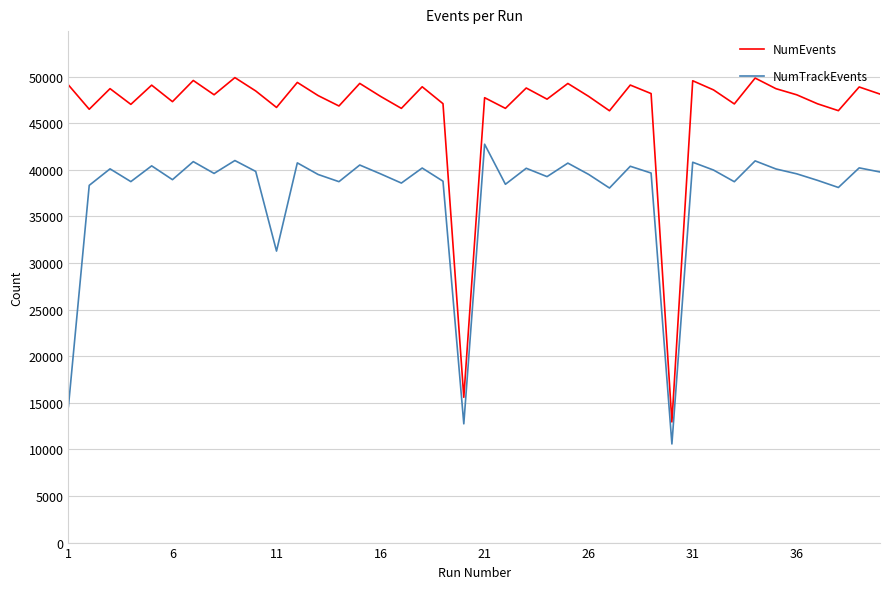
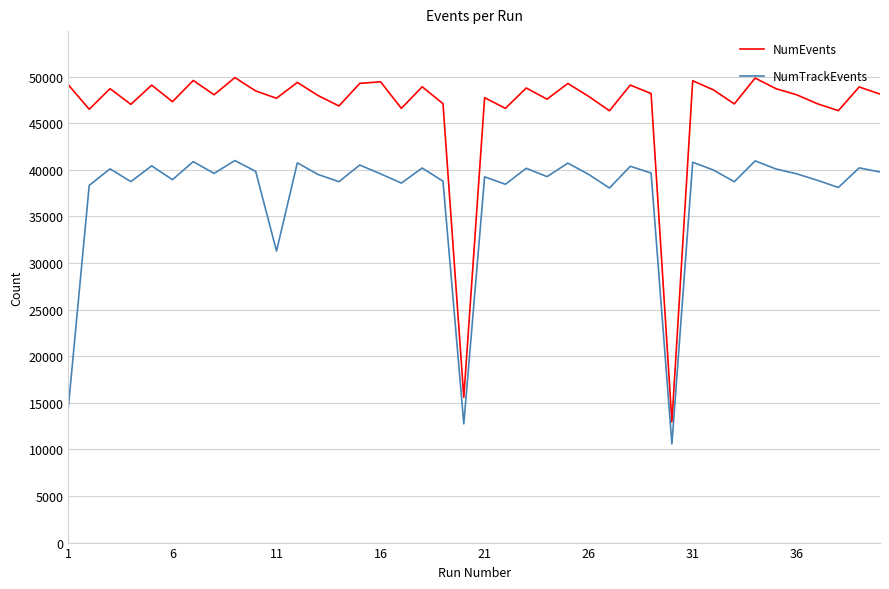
  {
    "NumEvents": {
      "1": 49000,
      "6": 47000,
-     "11": 47000,
-     "16": 48000,
+     "11": 48000,
+     "16": 49000,
      "21": 48000,
      "26": 48000,
      "31": 50000,
      "36": 48000
    },
    "NumTrackEvents": {
      "1": 15000,
      "6": 39000,
      "11": 31000,
      "16": 40000,
-     "21": 43000,
+     "21": 39000,
      "26": 40000,
      "31": 41000,
      "36": 40000
    }
  }
